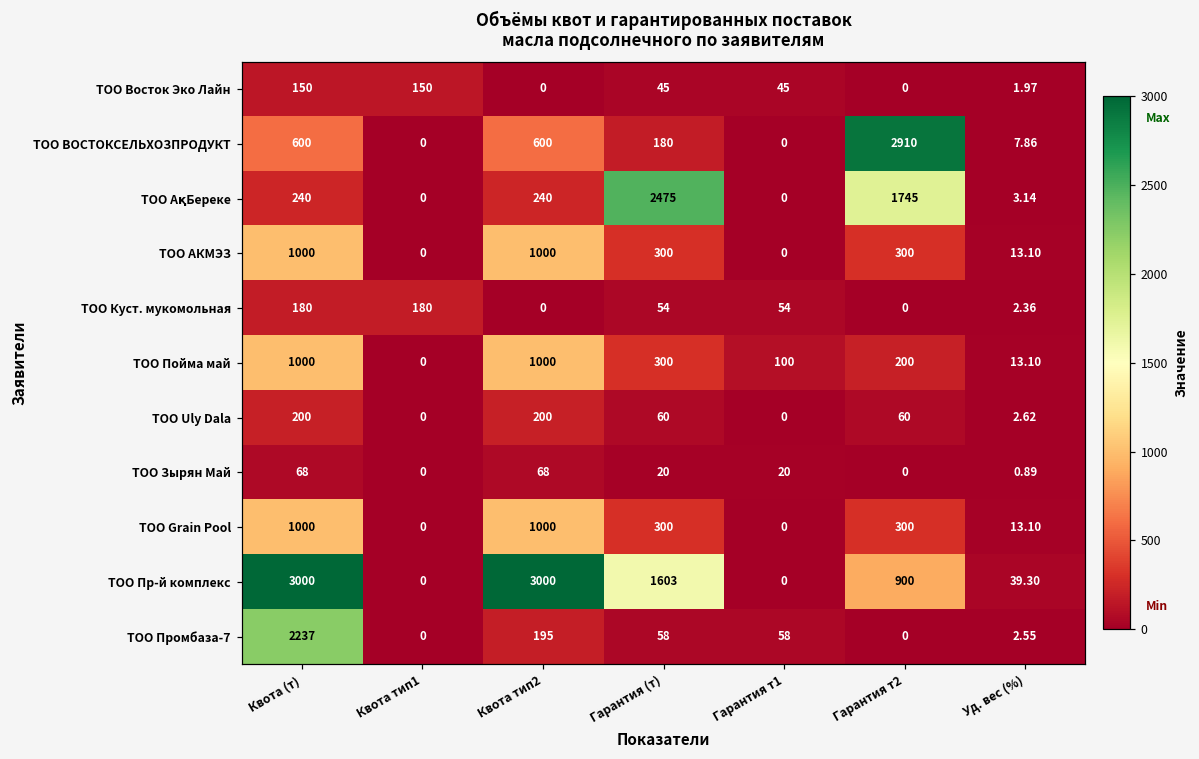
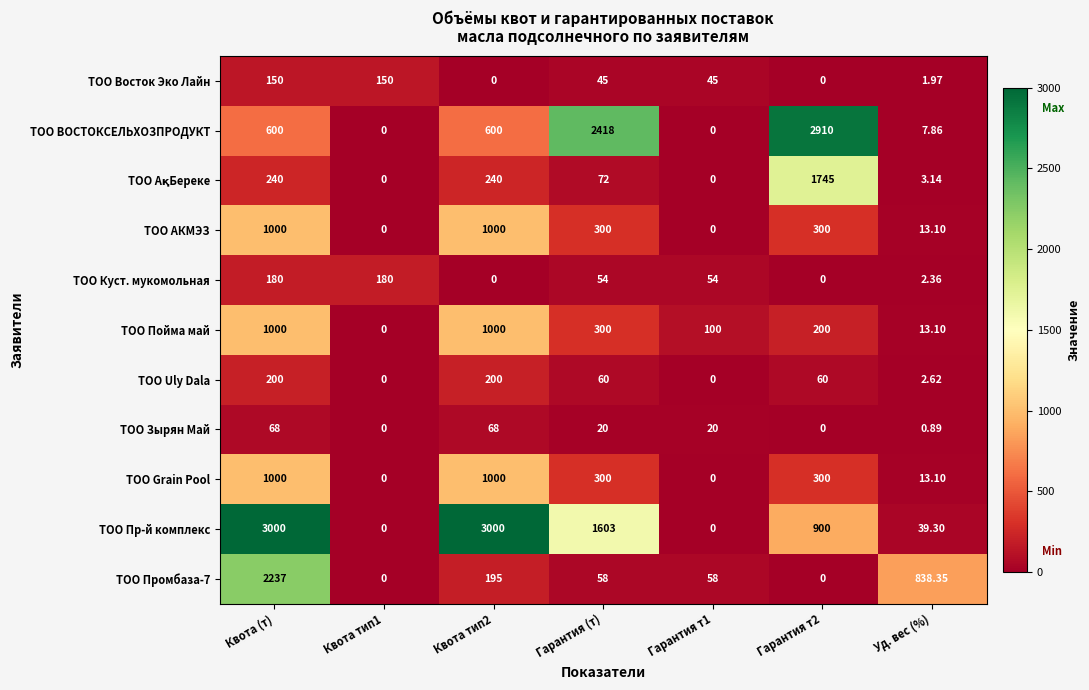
  {
    "ТОО Восток Эко Лайн": {
      "Квота (т)": 150,
      "Квота тип1": 150,
      "Квота тип2": 0,
      "Гарантия (т)": 45,
      "Гарантия т1": 45,
      "Гарантия т2": 0,
      "Уд. вес (%)": 1.97
    },
    "ТОО ВОСТОКСЕЛЬХОЗПРОДУКТ": {
      "Квота (т)": 600,
      "Квота тип1": 0,
      "Квота тип2": 600,
-     "Гарантия (т)": 180,
+     "Гарантия (т)": 2418,
      "Гарантия т1": 0,
      "Гарантия т2": 2910,
      "Уд. вес (%)": 7.86
    },
    "ТОО АқБереке": {
      "Квота (т)": 240,
      "Квота тип1": 0,
      "Квота тип2": 240,
-     "Гарантия (т)": 2475,
+     "Гарантия (т)": 72,
      "Гарантия т1": 0,
      "Гарантия т2": 1745,
      "Уд. вес (%)": 3.14
    },
    "ТОО АКМЭЗ": {
      "Квота (т)": 1000,
      "Квота тип1": 0,
      "Квота тип2": 1000,
      "Гарантия (т)": 300,
      "Гарантия т1": 0,
      "Гарантия т2": 300,
      "Уд. вес (%)": 13.10
    },
    "ТОО Куст. мукомольная": {
      "Квота (т)": 180,
      "Квота тип1": 180,
      "Квота тип2": 0,
      "Гарантия (т)": 54,
      "Гарантия т1": 54,
      "Гарантия т2": 0,
      "Уд. вес (%)": 2.36
    },
    "ТОО Пойма май": {
      "Квота (т)": 1000,
      "Квота тип1": 0,
      "Квота тип2": 1000,
      "Гарантия (т)": 300,
      "Гарантия т1": 100,
      "Гарантия т2": 200,
      "Уд. вес (%)": 13.10
    },
    "ТОО Uly Dala": {
      "Квота (т)": 200,
      "Квота тип1": 0,
      "Квота тип2": 200,
      "Гарантия (т)": 60,
      "Гарантия т1": 0,
      "Гарантия т2": 60,
      "Уд. вес (%)": 2.62
    },
    "ТОО Зырян Май": {
      "Квота (т)": 68,
      "Квота тип1": 0,
      "Квота тип2": 68,
      "Гарантия (т)": 20,
      "Гарантия т1": 20,
      "Гарантия т2": 0,
      "Уд. вес (%)": 0.89
    },
    "ТОО Grain Pool": {
      "Квота (т)": 1000,
      "Квота тип1": 0,
      "Квота тип2": 1000,
      "Гарантия (т)": 300,
      "Гарантия т1": 0,
      "Гарантия т2": 300,
      "Уд. вес (%)": 13.10
    },
    "ТОО Пр-й комплекс": {
      "Квота (т)": 3000,
      "Квота тип1": 0,
      "Квота тип2": 3000,
      "Гарантия (т)": 1603,
      "Гарантия т1": 0,
      "Гарантия т2": 900,
      "Уд. вес (%)": 39.30
    },
    "ТОО Промбаза-7": {
      "Квота (т)": 2237,
      "Квота тип1": 0,
      "Квота тип2": 195,
      "Гарантия (т)": 58,
      "Гарантия т1": 58,
      "Гарантия т2": 0,
-     "Уд. вес (%)": 2.55
+     "Уд. вес (%)": 838.35
    }
  }
